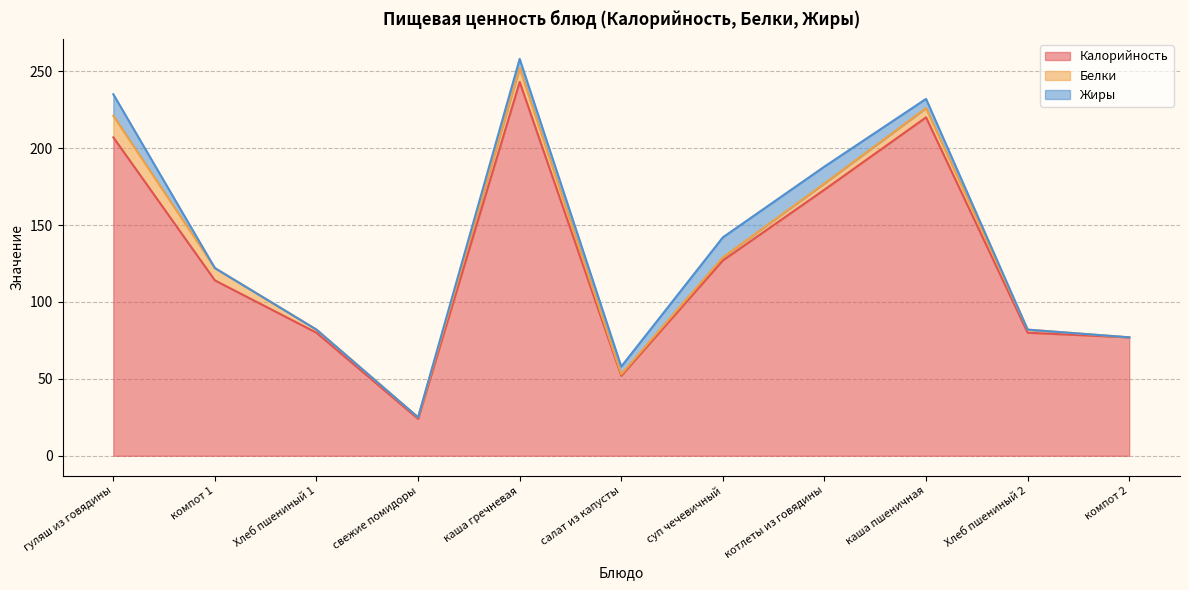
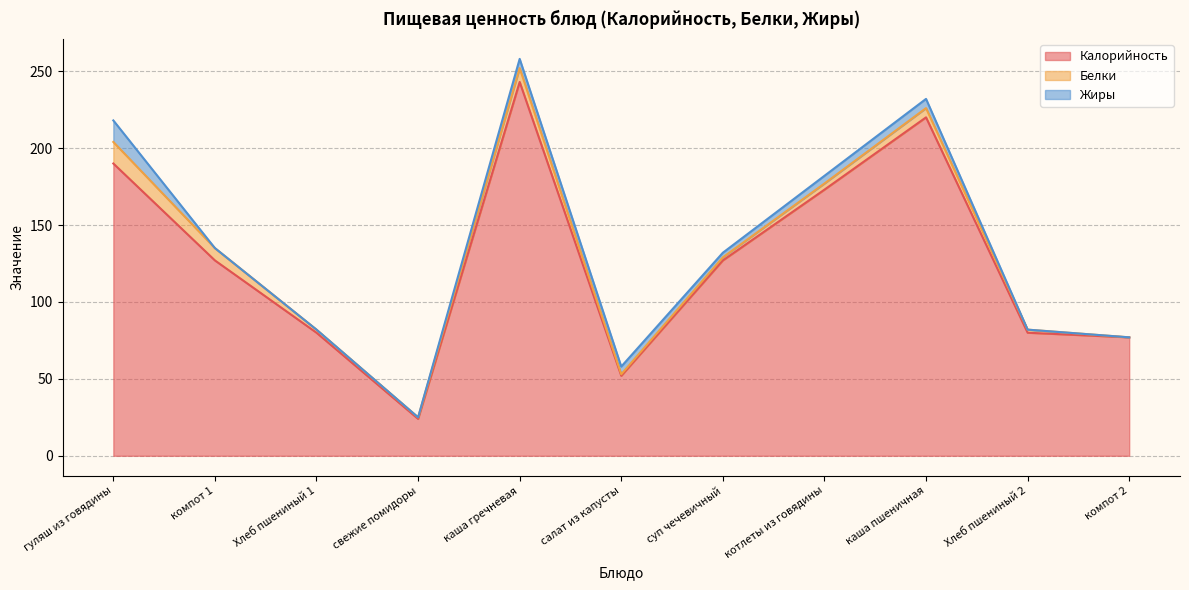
  {
    "Калорийность": {
-     "гуляш из говядины": 207,
-     "компот 1": 114,
+     "гуляш из говядины": 190,
+     "компот 1": 127,
      "Хлеб пшениный 1": 80,
      "каша гречневая": 243,
      "суп чечевичный": 127,
      "котлеты из говядины": 173,
      "каша пшеничная": 220,
      "Хлеб пшениный 2": 80
    },
    "Белки": {
      "гуляш из говядины": 14,
      "каша гречневая": 9,
      "суп чечевичный": 2,
      "котлеты из говядины": 4,
      "каша пшеничная": 6
    },
    "Жиры": {
      "гуляш из говядины": 14,
      "каша гречневая": 6,
      "салат из капусты": 5,
-     "суп чечевичный": 13,
-     "котлеты из говядины": 11,
+     "суп чечевичный": 3,
+     "котлеты из говядины": 5,
      "каша пшеничная": 6
    }
  }
